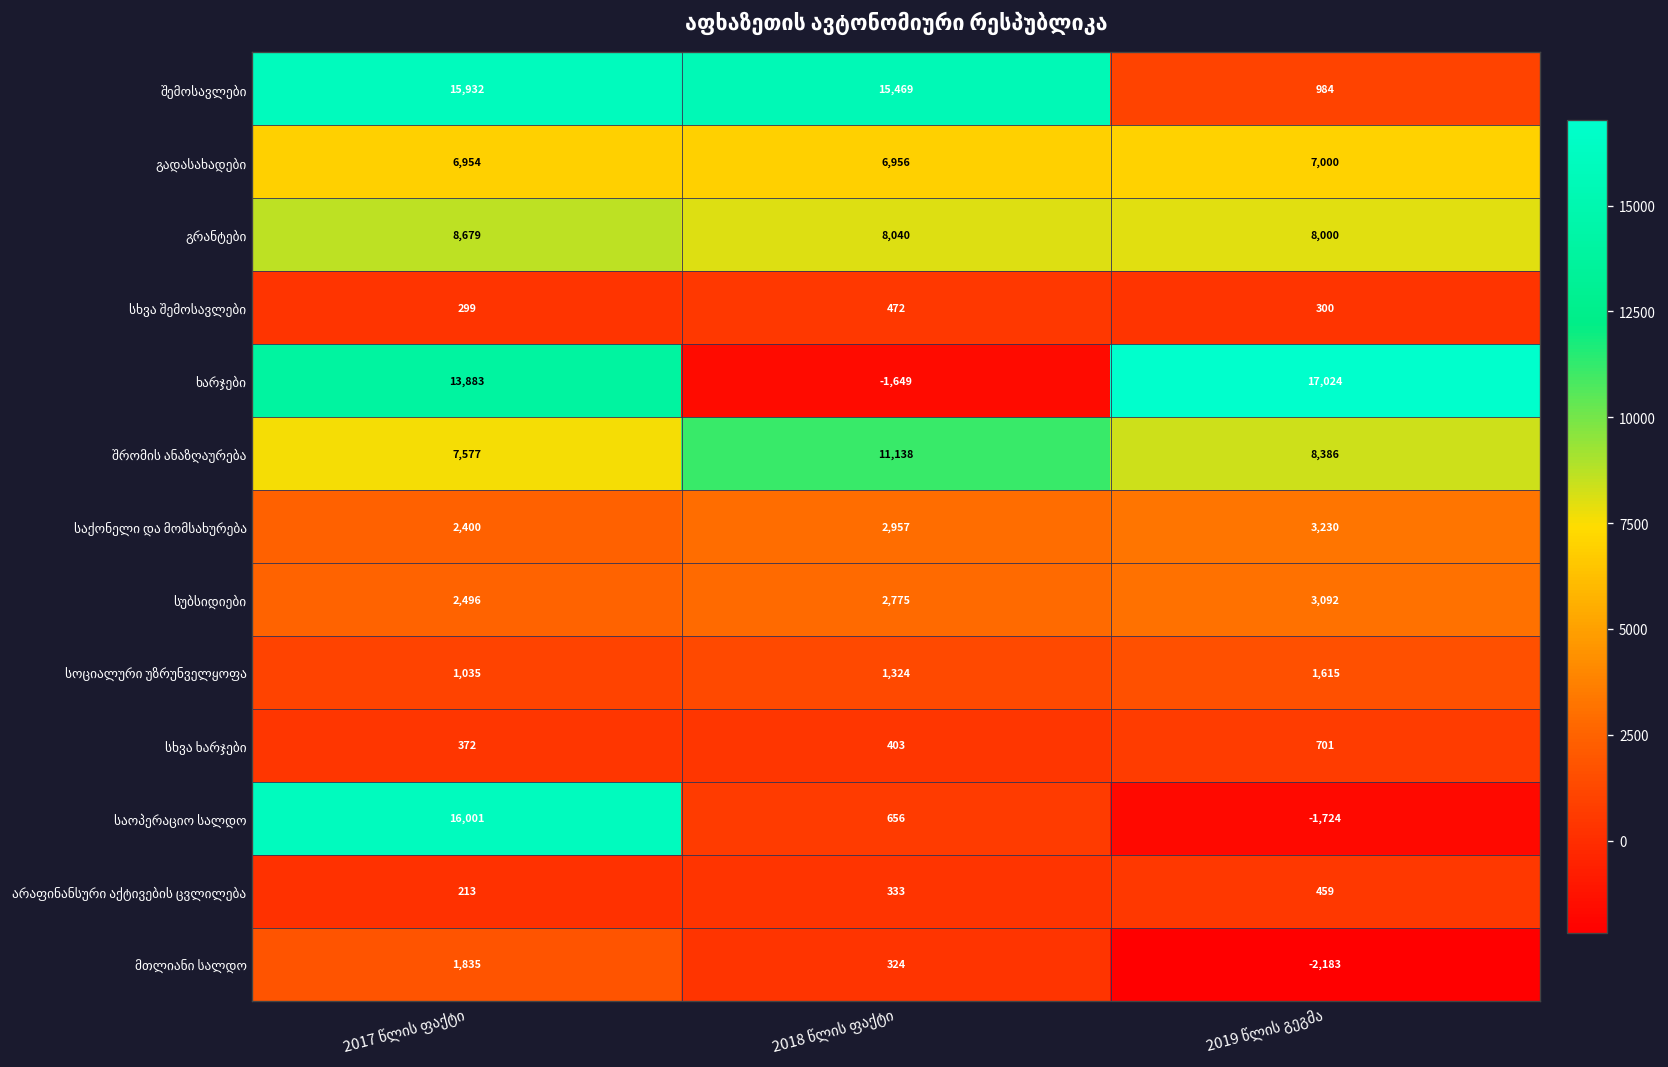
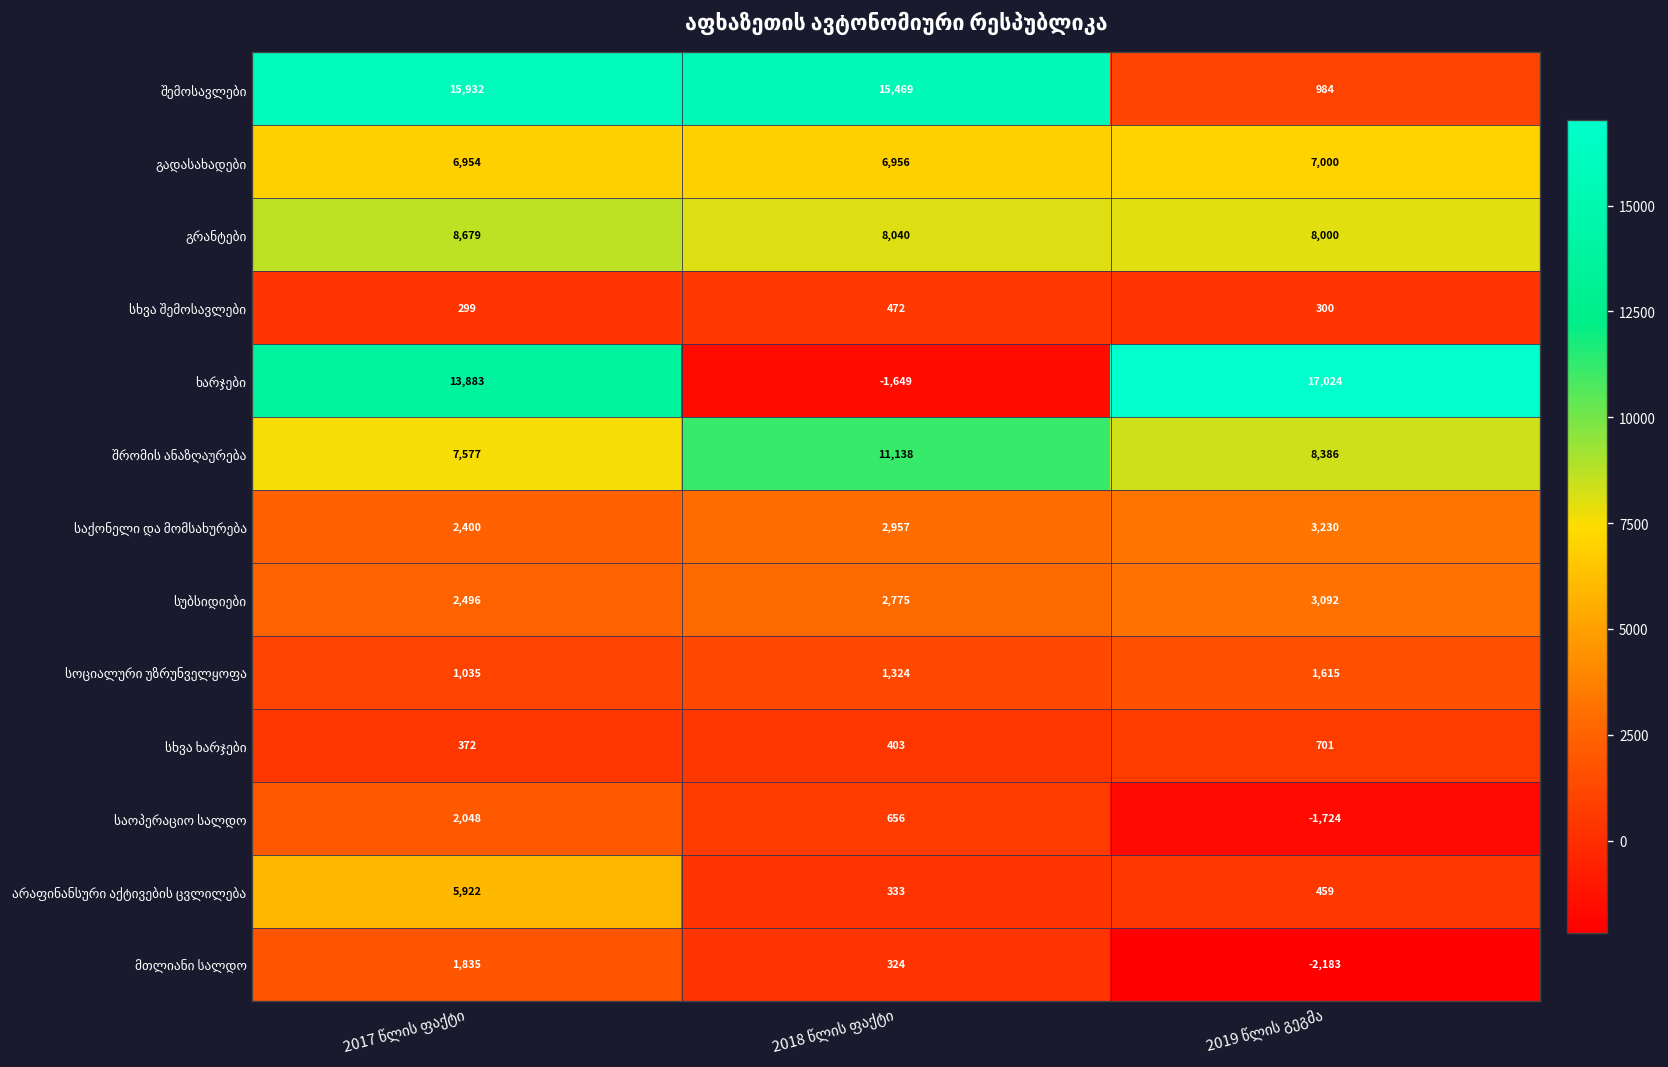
  {
    "შემოსავლები": {
      "2017 წლის ფაქტი": "15,932",
      "2018 წლის ფაქტი": "15,469",
      "2019 წლის გეგმა": "984"
    },
    "გადასახადები": {
      "2017 წლის ფაქტი": "6,954",
      "2018 წლის ფაქტი": "6,956",
      "2019 წლის გეგმა": "7,000"
    },
    "გრანტები": {
      "2017 წლის ფაქტი": "8,679",
      "2018 წლის ფაქტი": "8,040",
      "2019 წლის გეგმა": "8,000"
    },
    "სხვა შემოსავლები": {
      "2017 წლის ფაქტი": "299",
      "2018 წლის ფაქტი": "472",
      "2019 წლის გეგმა": "300"
    },
    "ხარჯები": {
      "2017 წლის ფაქტი": "13,883",
      "2018 წლის ფაქტი": "-1,649",
      "2019 წლის გეგმა": "17,024"
    },
    "შრომის ანაზღაურება": {
      "2017 წლის ფაქტი": "7,577",
      "2018 წლის ფაქტი": "11,138",
      "2019 წლის გეგმა": "8,386"
    },
    "საქონელი და მომსახურება": {
      "2017 წლის ფაქტი": "2,400",
      "2018 წლის ფაქტი": "2,957",
      "2019 წლის გეგმა": "3,230"
    },
    "სუბსიდიები": {
      "2017 წლის ფაქტი": "2,496",
      "2018 წლის ფაქტი": "2,775",
      "2019 წლის გეგმა": "3,092"
    },
    "სოციალური უზრუნველყოფა": {
      "2017 წლის ფაქტი": "1,035",
      "2018 წლის ფაქტი": "1,324",
      "2019 წლის გეგმა": "1,615"
    },
    "სხვა ხარჯები": {
      "2017 წლის ფაქტი": "372",
      "2018 წლის ფაქტი": "403",
      "2019 წლის გეგმა": "701"
    },
    "საოპერაციო სალდო": {
-     "2017 წლის ფაქტი": "16,001",
+     "2017 წლის ფაქტი": "2,048",
      "2018 წლის ფაქტი": "656",
      "2019 წლის გეგმა": "-1,724"
    },
    "არაფინანსური აქტივების ცვლილება": {
-     "2017 წლის ფაქტი": "213",
+     "2017 წლის ფაქტი": "5,922",
      "2018 წლის ფაქტი": "333",
      "2019 წლის გეგმა": "459"
    },
    "მთლიანი სალდო": {
      "2017 წლის ფაქტი": "1,835",
      "2018 წლის ფაქტი": "324",
      "2019 წლის გეგმა": "-2,183"
    }
  }
